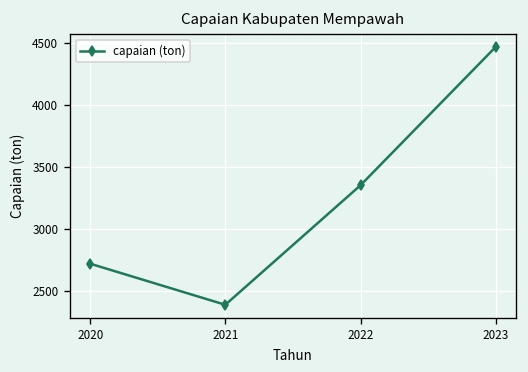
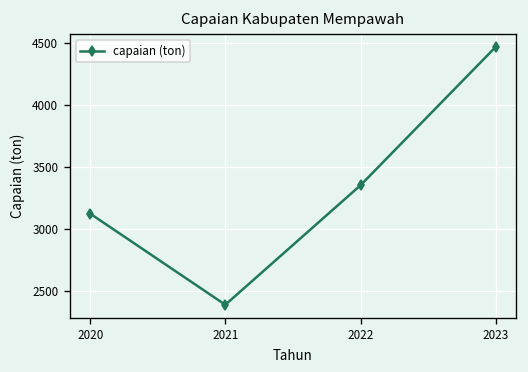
  {
-   "2020": 2720,
+   "2020": 3120,
    "2021": 2390,
    "2022": 3350,
    "2023": 4470
  }
